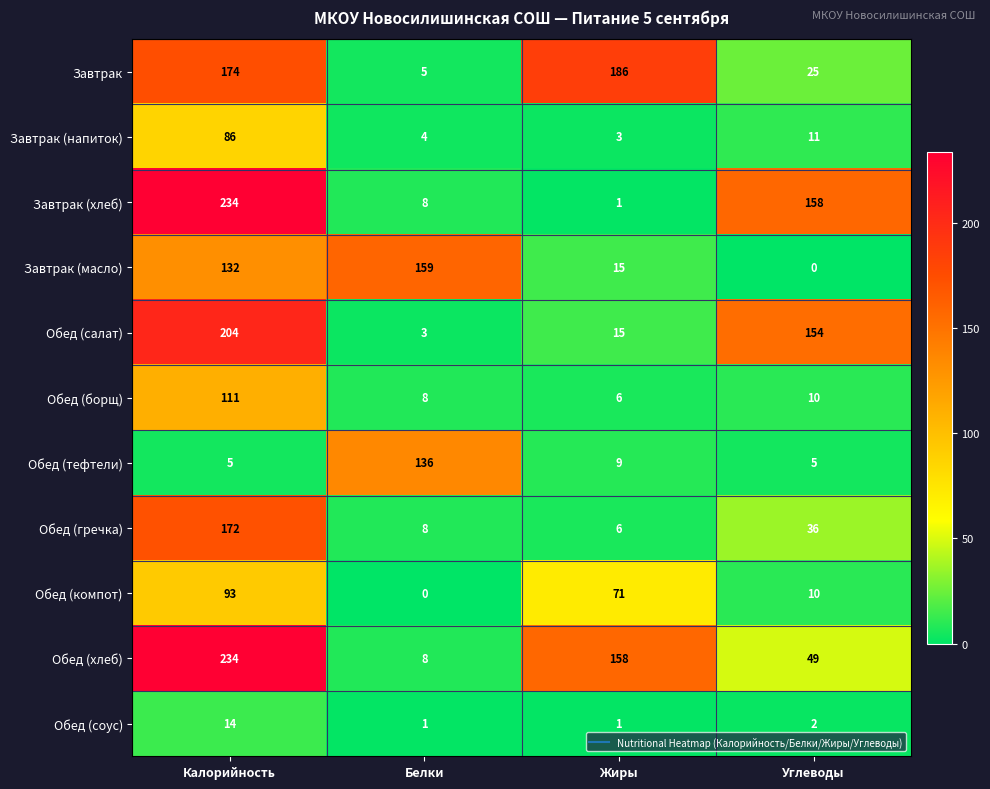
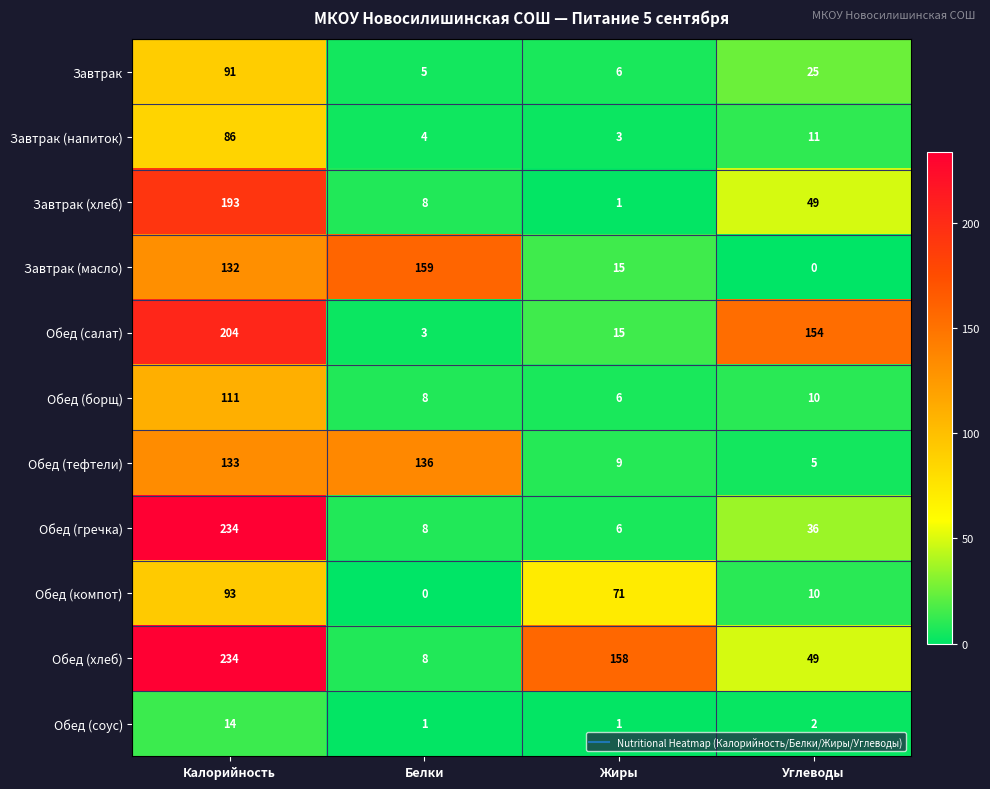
  {
    "Завтрак": {
-     "Калорийность": 174,
+     "Калорийность": 91,
      "Белки": 5,
-     "Жиры": 186,
+     "Жиры": 6,
      "Углеводы": 25
    },
    "Завтрак (напиток)": {
      "Калорийность": 86,
      "Белки": 4,
      "Жиры": 3,
      "Углеводы": 11
    },
    "Завтрак (хлеб)": {
-     "Калорийность": 234,
+     "Калорийность": 193,
      "Белки": 8,
      "Жиры": 1,
-     "Углеводы": 158
+     "Углеводы": 49
    },
    "Завтрак (масло)": {
      "Калорийность": 132,
      "Белки": 159,
      "Жиры": 15,
      "Углеводы": 0
    },
    "Обед (салат)": {
      "Калорийность": 204,
      "Белки": 3,
      "Жиры": 15,
      "Углеводы": 154
    },
    "Обед (борщ)": {
      "Калорийность": 111,
      "Белки": 8,
      "Жиры": 6,
      "Углеводы": 10
    },
    "Обед (тефтели)": {
-     "Калорийность": 5,
+     "Калорийность": 133,
      "Белки": 136,
      "Жиры": 9,
      "Углеводы": 5
    },
    "Обед (гречка)": {
-     "Калорийность": 172,
+     "Калорийность": 234,
      "Белки": 8,
      "Жиры": 6,
      "Углеводы": 36
    },
    "Обед (компот)": {
      "Калорийность": 93,
      "Белки": 0,
      "Жиры": 71,
      "Углеводы": 10
    },
    "Обед (хлеб)": {
      "Калорийность": 234,
      "Белки": 8,
      "Жиры": 158,
      "Углеводы": 49
    },
    "Обед (соус)": {
      "Калорийность": 14,
      "Белки": 1,
      "Жиры": 1,
      "Углеводы": 2
    }
  }
